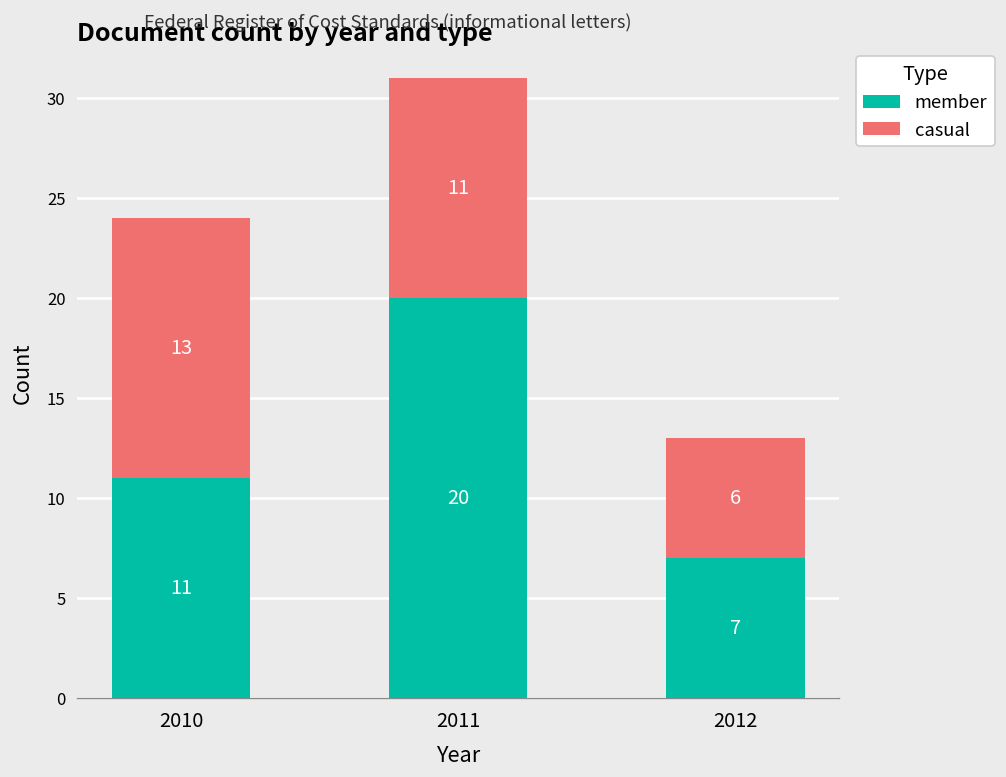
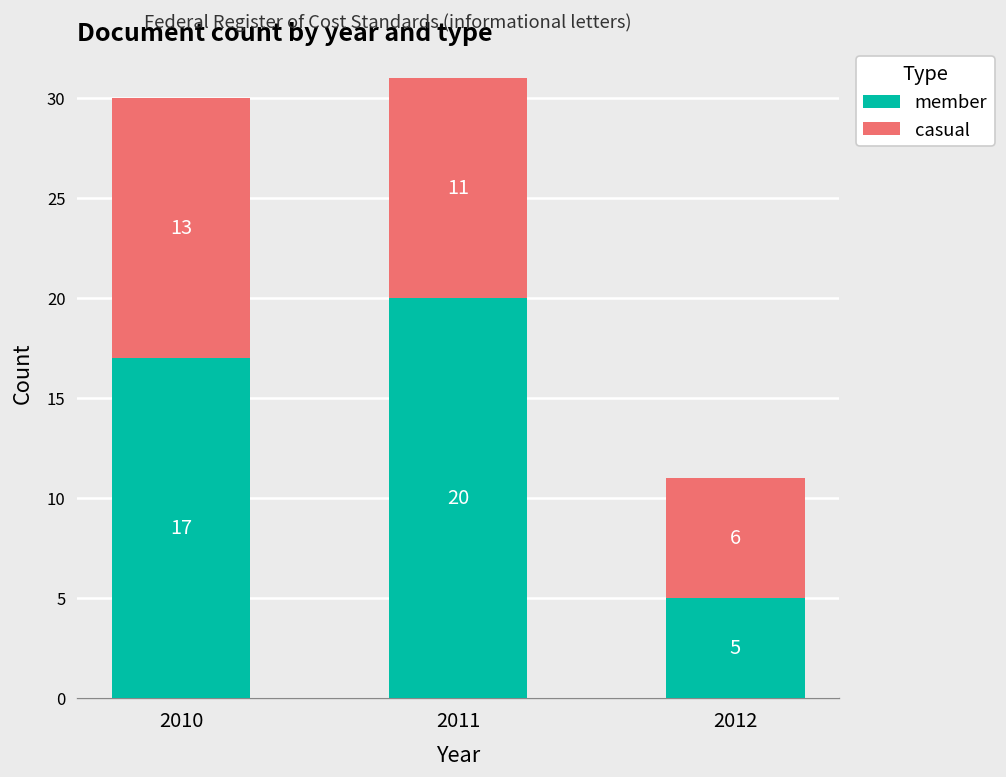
  {
    "member": {
-     "2010": 11,
+     "2010": 17,
      "2011": 20,
-     "2012": 7
+     "2012": 5
    },
    "casual": {
      "2010": 13,
      "2011": 11,
      "2012": 6
    }
  }
